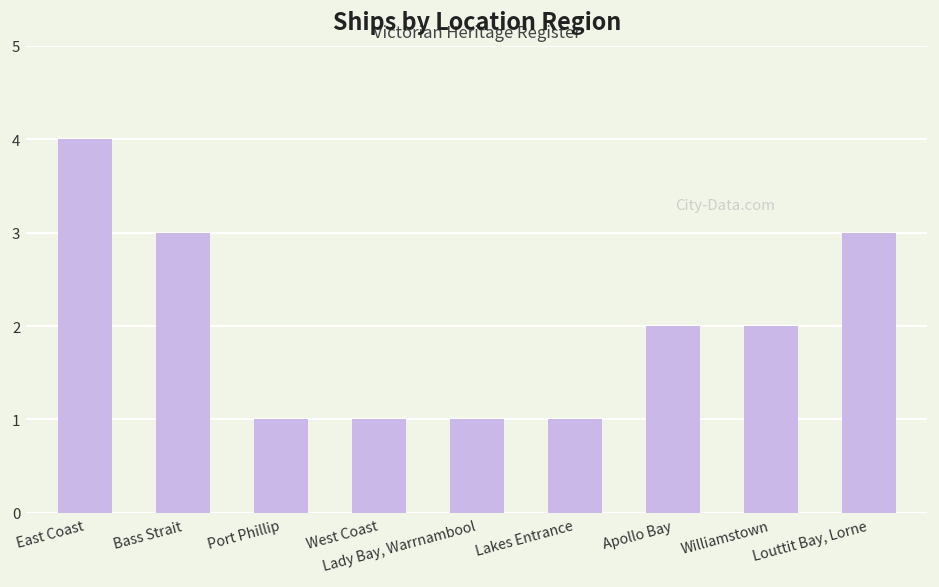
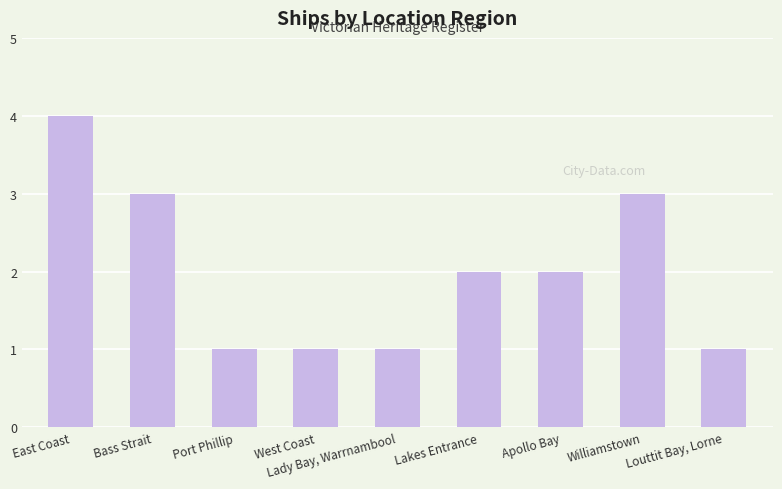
  {
    "East Coast": 4,
    "Bass Strait": 3,
    "Port Phillip": 1,
    "West Coast": 1,
    "Lady Bay, Warrnambool": 1,
-   "Lakes Entrance": 1,
+   "Lakes Entrance": 2,
    "Apollo Bay": 2,
-   "Williamstown": 2,
-   "Louttit Bay, Lorne": 3
+   "Williamstown": 3,
+   "Louttit Bay, Lorne": 1
  }
